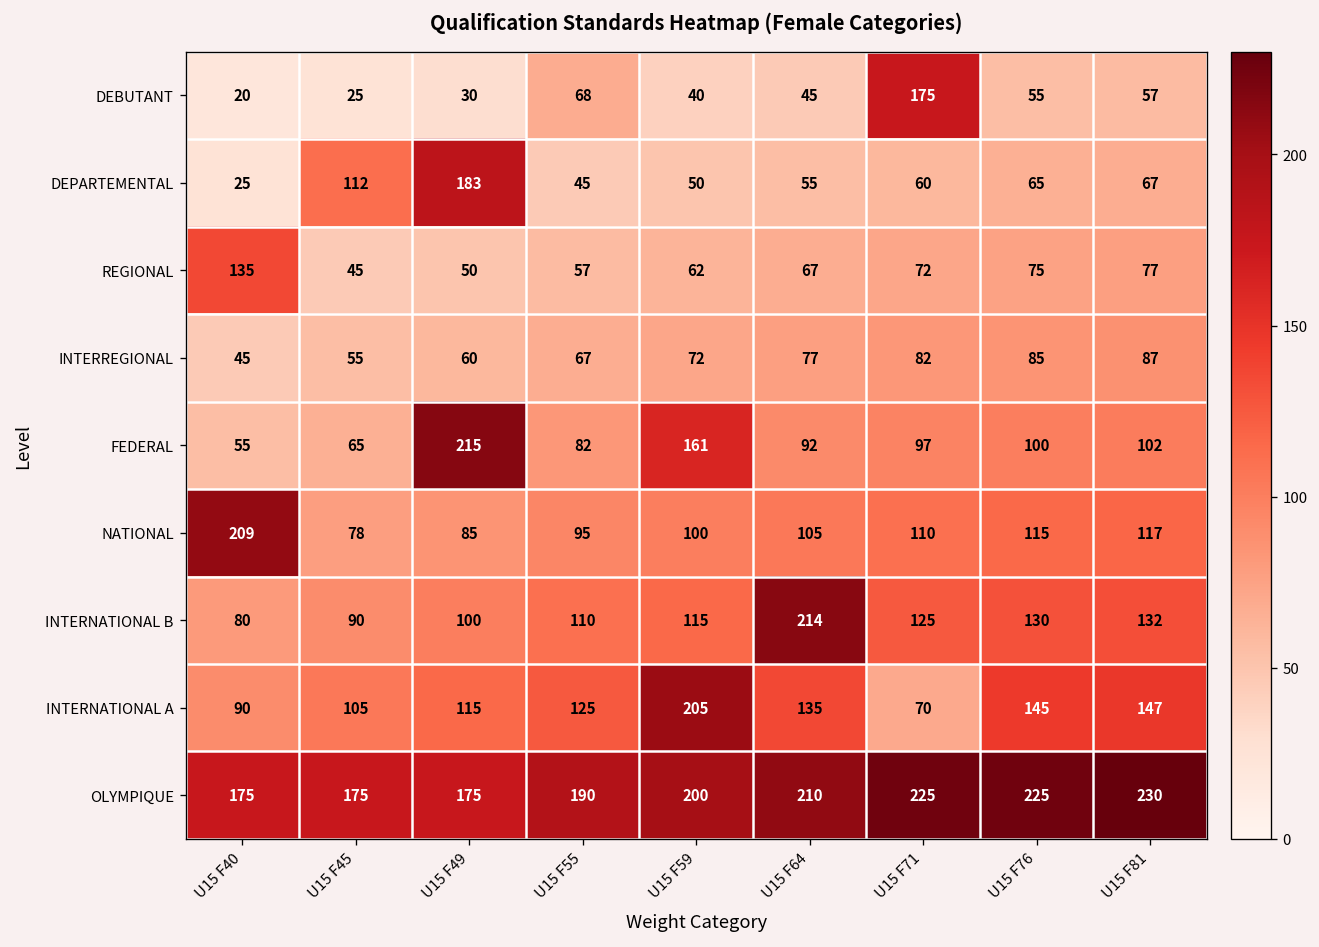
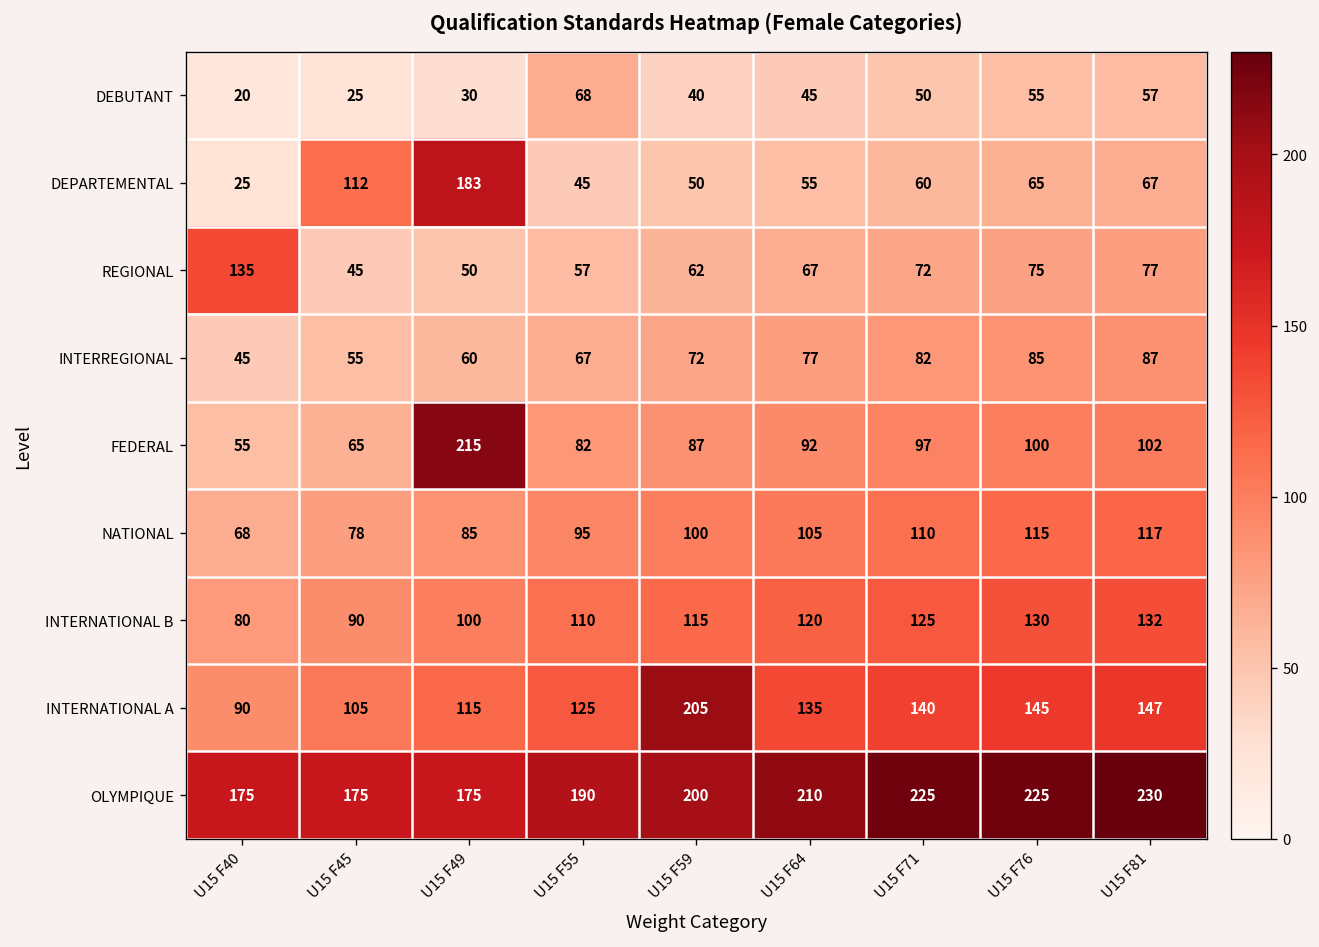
  {
    "DEBUTANT": {
      "U15 F40": 20,
      "U15 F45": 25,
      "U15 F49": 30,
      "U15 F55": 68,
      "U15 F59": 40,
      "U15 F64": 45,
-     "U15 F71": 175,
+     "U15 F71": 50,
      "U15 F76": 55,
      "U15 F81": 57
    },
    "DEPARTEMENTAL": {
      "U15 F40": 25,
      "U15 F45": 112,
      "U15 F49": 183,
      "U15 F55": 45,
      "U15 F59": 50,
      "U15 F64": 55,
      "U15 F71": 60,
      "U15 F76": 65,
      "U15 F81": 67
    },
    "REGIONAL": {
      "U15 F40": 135,
      "U15 F45": 45,
      "U15 F49": 50,
      "U15 F55": 57,
      "U15 F59": 62,
      "U15 F64": 67,
      "U15 F71": 72,
      "U15 F76": 75,
      "U15 F81": 77
    },
    "INTERREGIONAL": {
      "U15 F40": 45,
      "U15 F45": 55,
      "U15 F49": 60,
      "U15 F55": 67,
      "U15 F59": 72,
      "U15 F64": 77,
      "U15 F71": 82,
      "U15 F76": 85,
      "U15 F81": 87
    },
    "FEDERAL": {
      "U15 F40": 55,
      "U15 F45": 65,
      "U15 F49": 215,
      "U15 F55": 82,
-     "U15 F59": 161,
+     "U15 F59": 87,
      "U15 F64": 92,
      "U15 F71": 97,
      "U15 F76": 100,
      "U15 F81": 102
    },
    "NATIONAL": {
-     "U15 F40": 209,
+     "U15 F40": 68,
      "U15 F45": 78,
      "U15 F49": 85,
      "U15 F55": 95,
      "U15 F59": 100,
      "U15 F64": 105,
      "U15 F71": 110,
      "U15 F76": 115,
      "U15 F81": 117
    },
    "INTERNATIONAL B": {
      "U15 F40": 80,
      "U15 F45": 90,
      "U15 F49": 100,
      "U15 F55": 110,
      "U15 F59": 115,
-     "U15 F64": 214,
+     "U15 F64": 120,
      "U15 F71": 125,
      "U15 F76": 130,
      "U15 F81": 132
    },
    "INTERNATIONAL A": {
      "U15 F40": 90,
      "U15 F45": 105,
      "U15 F49": 115,
      "U15 F55": 125,
      "U15 F59": 205,
      "U15 F64": 135,
-     "U15 F71": 70,
+     "U15 F71": 140,
      "U15 F76": 145,
      "U15 F81": 147
    },
    "OLYMPIQUE": {
      "U15 F40": 175,
      "U15 F45": 175,
      "U15 F49": 175,
      "U15 F55": 190,
      "U15 F59": 200,
      "U15 F64": 210,
      "U15 F71": 225,
      "U15 F76": 225,
      "U15 F81": 230
    }
  }
